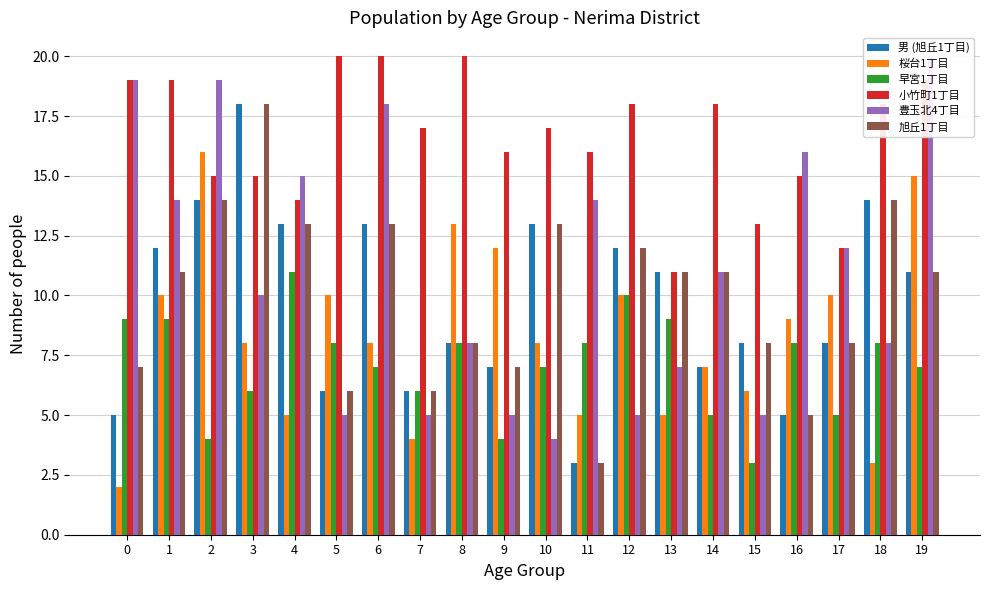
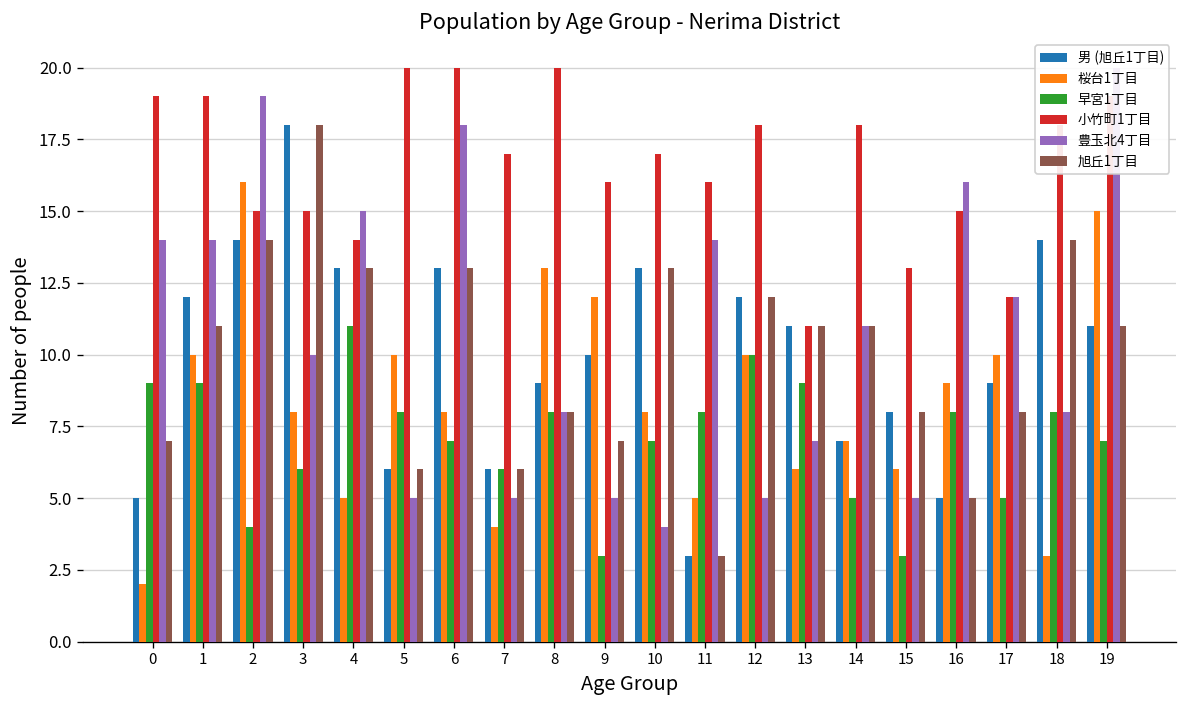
  {
    "男 (旭丘1丁目)": {
      "0": 5,
      "1": 12,
      "2": 14,
      "3": 18,
      "4": 13,
      "5": 6,
      "6": 13,
      "7": 6,
-     "8": 8,
-     "9": 7,
+     "8": 9,
+     "9": 10,
      "10": 13,
      "11": 3,
      "12": 12,
      "13": 11,
      "14": 7,
      "15": 8,
      "16": 5,
-     "17": 8,
+     "17": 9,
      "18": 14,
      "19": 11
    },
    "桜台1丁目": {
      "0": 2,
      "1": 10,
      "2": 16,
      "3": 8,
      "4": 5,
      "5": 10,
      "6": 8,
      "7": 4,
      "8": 13,
      "9": 12,
      "10": 8,
      "11": 5,
      "12": 10,
-     "13": 5,
+     "13": 6,
      "14": 7,
      "15": 6,
      "16": 9,
      "17": 10,
      "18": 3,
      "19": 15
    },
    "早宮1丁目": {
      "0": 9,
      "1": 9,
      "2": 4,
      "3": 6,
      "4": 11,
      "5": 8,
      "6": 7,
      "7": 6,
      "8": 8,
-     "9": 4,
+     "9": 3,
      "10": 7,
      "11": 8,
      "12": 10,
      "13": 9,
      "14": 5,
      "15": 3,
      "16": 8,
      "17": 5,
      "18": 8,
      "19": 7
    },
    "小竹町1丁目": {
      "0": 19,
      "1": 19,
      "2": 15,
      "3": 15,
      "4": 14,
      "5": 20,
      "6": 20,
      "7": 17,
      "8": 20,
      "9": 16,
      "10": 17,
      "11": 16,
      "12": 18,
      "13": 11,
      "14": 18,
      "15": 13,
      "16": 15,
      "17": 12
    },
    "豊玉北4丁目": {
-     "0": 19,
+     "0": 14,
      "1": 14,
      "2": 19,
      "3": 10,
      "4": 15,
      "5": 5,
      "6": 18,
      "7": 5,
      "8": 8,
      "9": 5,
      "10": 4,
      "11": 14,
      "12": 5,
      "13": 7,
      "14": 11,
      "15": 5,
      "16": 16,
      "17": 12,
      "18": 8
    },
    "旭丘1丁目": {
      "0": 7,
      "1": 11,
      "2": 14,
      "3": 18,
      "4": 13,
      "5": 6,
      "6": 13,
      "7": 6,
      "8": 8,
      "9": 7,
      "10": 13,
      "11": 3,
      "12": 12,
      "13": 11,
      "14": 11,
      "15": 8,
      "16": 5,
      "17": 8,
      "18": 14,
      "19": 11
    }
  }
